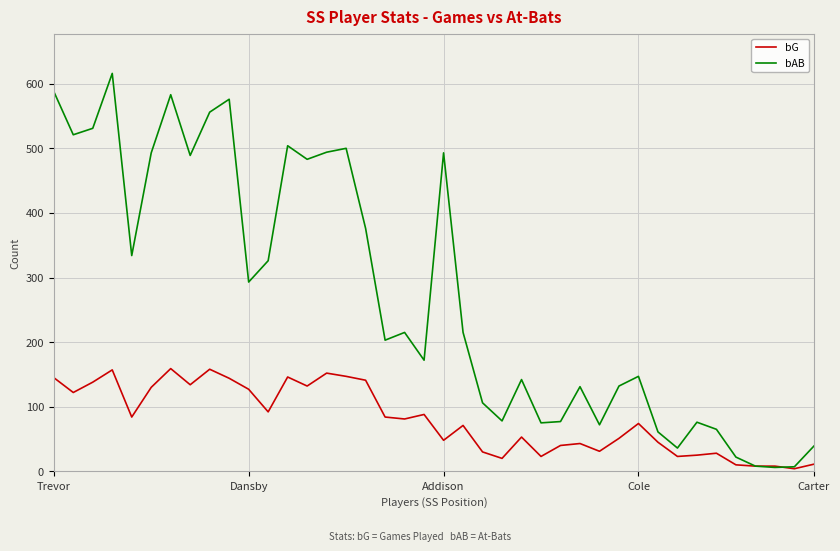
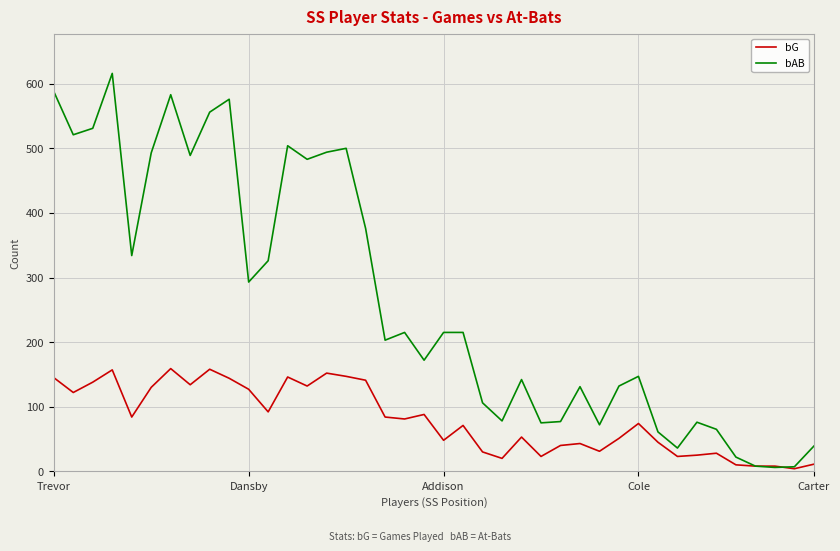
  {
    "bG": {
      "Trevor": 150,
      "Dansby": 130,
      "Addison": 50,
      "Cole": 70,
      "Carter": 10
    },
    "bAB": {
      "Trevor": 590,
      "Dansby": 290,
-     "Addison": 490,
+     "Addison": 220,
      "Cole": 150,
      "Carter": 40
    }
  }
